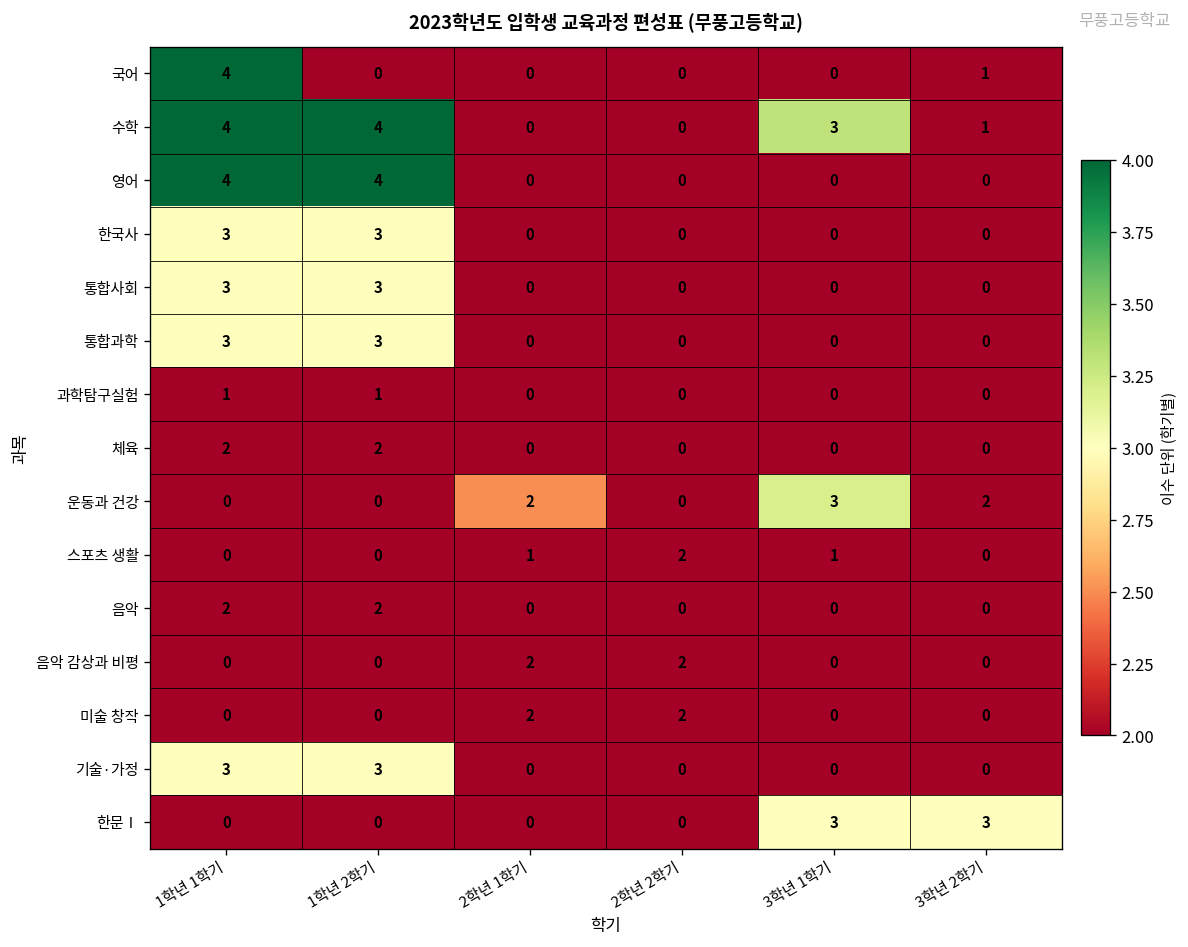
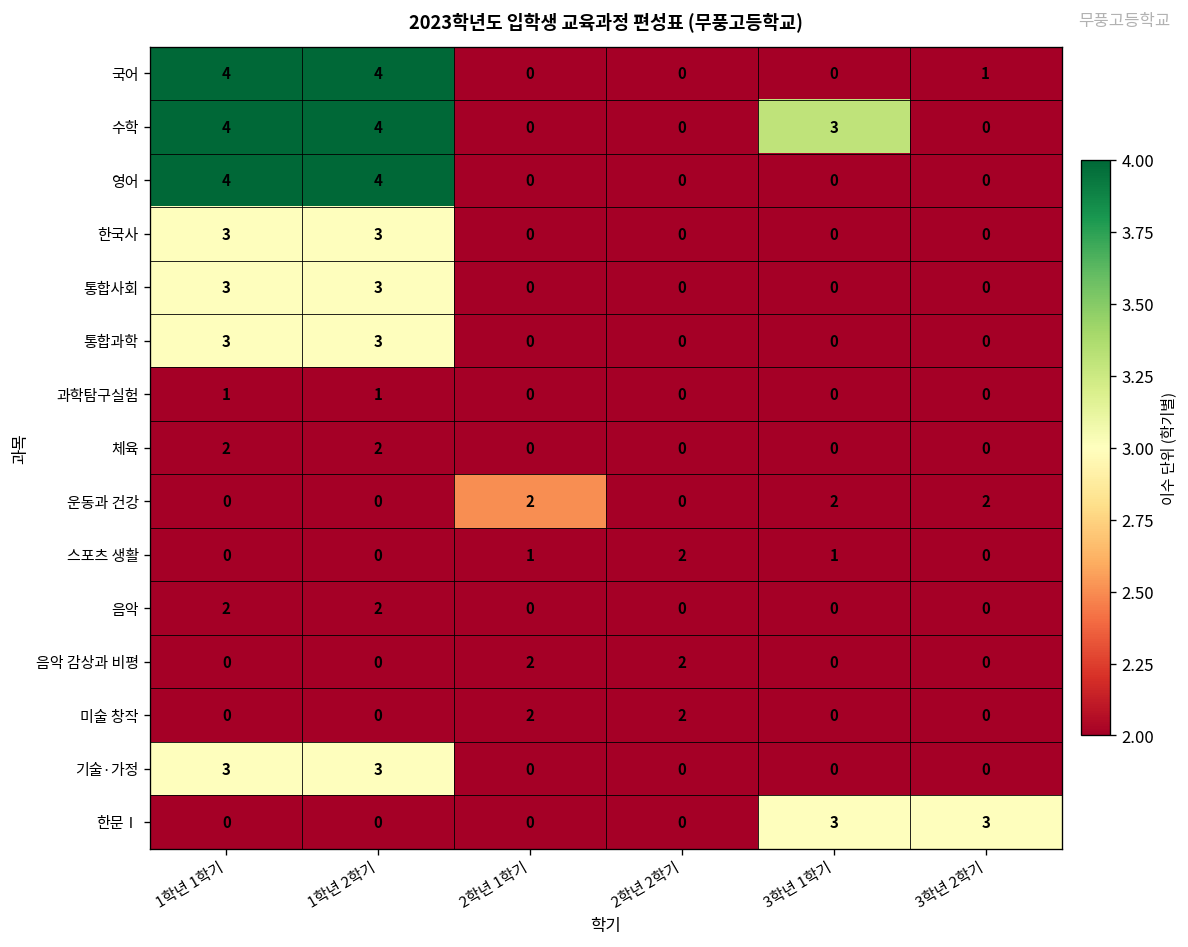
  {
    "국어": {
      "1학년 1학기": 4,
-     "1학년 2학기": 0,
+     "1학년 2학기": 4,
      "2학년 1학기": 0,
      "2학년 2학기": 0,
      "3학년 1학기": 0,
      "3학년 2학기": 1
    },
    "수학": {
      "1학년 1학기": 4,
      "1학년 2학기": 4,
      "2학년 1학기": 0,
      "2학년 2학기": 0,
      "3학년 1학기": 3,
-     "3학년 2학기": 1
+     "3학년 2학기": 0
    },
    "영어": {
      "1학년 1학기": 4,
      "1학년 2학기": 4,
      "2학년 1학기": 0,
      "2학년 2학기": 0,
      "3학년 1학기": 0,
      "3학년 2학기": 0
    },
    "한국사": {
      "1학년 1학기": 3,
      "1학년 2학기": 3,
      "2학년 1학기": 0,
      "2학년 2학기": 0,
      "3학년 1학기": 0,
      "3학년 2학기": 0
    },
    "통합사회": {
      "1학년 1학기": 3,
      "1학년 2학기": 3,
      "2학년 1학기": 0,
      "2학년 2학기": 0,
      "3학년 1학기": 0,
      "3학년 2학기": 0
    },
    "통합과학": {
      "1학년 1학기": 3,
      "1학년 2학기": 3,
      "2학년 1학기": 0,
      "2학년 2학기": 0,
      "3학년 1학기": 0,
      "3학년 2학기": 0
    },
    "과학탐구실험": {
      "1학년 1학기": 1,
      "1학년 2학기": 1,
      "2학년 1학기": 0,
      "2학년 2학기": 0,
      "3학년 1학기": 0,
      "3학년 2학기": 0
    },
    "체육": {
      "1학년 1학기": 2,
      "1학년 2학기": 2,
      "2학년 1학기": 0,
      "2학년 2학기": 0,
      "3학년 1학기": 0,
      "3학년 2학기": 0
    },
    "운동과 건강": {
      "1학년 1학기": 0,
      "1학년 2학기": 0,
      "2학년 1학기": 2,
      "2학년 2학기": 0,
-     "3학년 1학기": 3,
+     "3학년 1학기": 2,
      "3학년 2학기": 2
    },
    "스포츠 생활": {
      "1학년 1학기": 0,
      "1학년 2학기": 0,
      "2학년 1학기": 1,
      "2학년 2학기": 2,
      "3학년 1학기": 1,
      "3학년 2학기": 0
    },
    "음악": {
      "1학년 1학기": 2,
      "1학년 2학기": 2,
      "2학년 1학기": 0,
      "2학년 2학기": 0,
      "3학년 1학기": 0,
      "3학년 2학기": 0
    },
    "음악 감상과 비평": {
      "1학년 1학기": 0,
      "1학년 2학기": 0,
      "2학년 1학기": 2,
      "2학년 2학기": 2,
      "3학년 1학기": 0,
      "3학년 2학기": 0
    },
    "미술 창작": {
      "1학년 1학기": 0,
      "1학년 2학기": 0,
      "2학년 1학기": 2,
      "2학년 2학기": 2,
      "3학년 1학기": 0,
      "3학년 2학기": 0
    },
    "기술·가정": {
      "1학년 1학기": 3,
      "1학년 2학기": 3,
      "2학년 1학기": 0,
      "2학년 2학기": 0,
      "3학년 1학기": 0,
      "3학년 2학기": 0
    },
    "한문Ⅰ": {
      "1학년 1학기": 0,
      "1학년 2학기": 0,
      "2학년 1학기": 0,
      "2학년 2학기": 0,
      "3학년 1학기": 3,
      "3학년 2학기": 3
    }
  }
